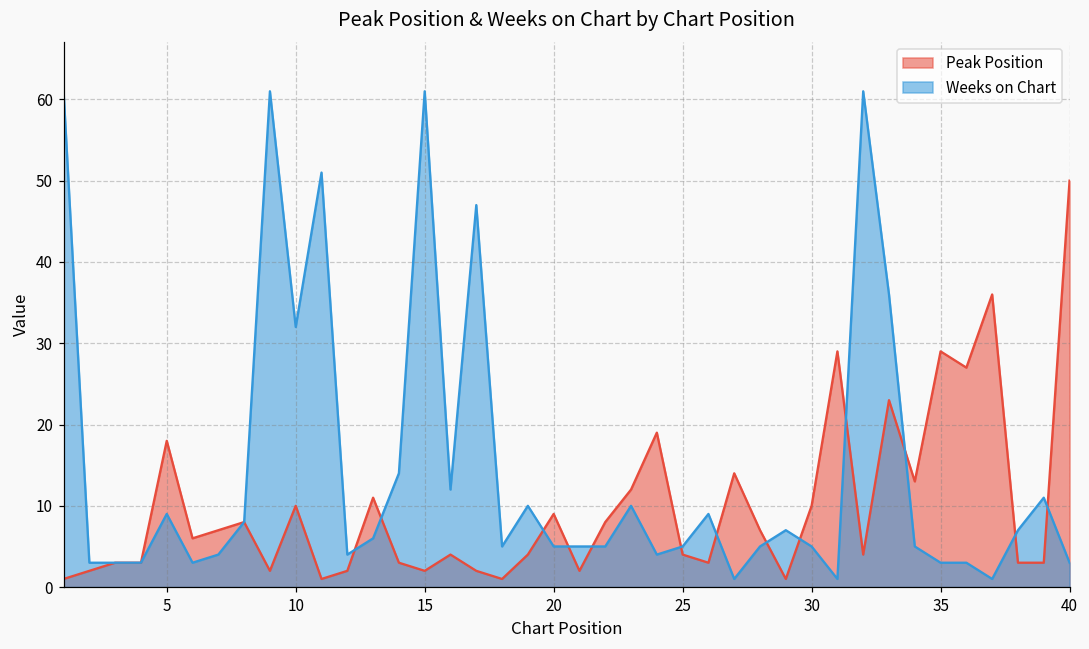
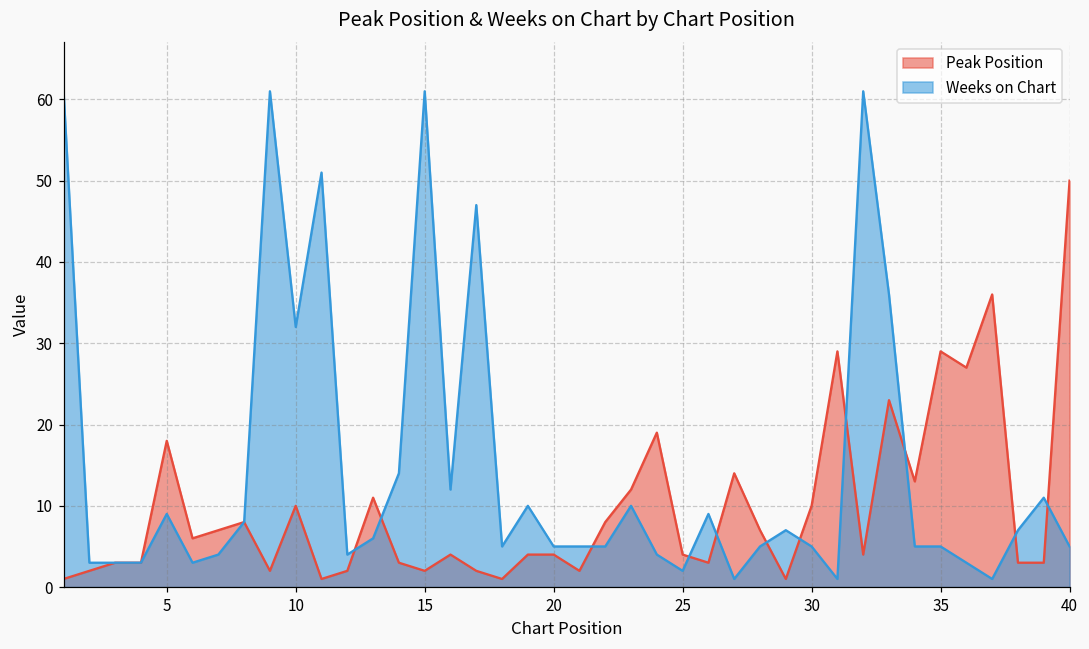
  {
    "Peak Position": {
      "5": 18,
      "10": 10,
      "15": 2,
-     "20": 9,
+     "20": 4,
      "25": 4,
      "30": 10,
      "35": 29,
      "40": 50
    },
    "Weeks on Chart": {
      "5": 9,
      "10": 32,
      "15": 61,
      "20": 5,
-     "25": 5,
+     "25": 2,
      "30": 5,
-     "35": 3,
-     "40": 3
+     "35": 5,
+     "40": 5
    }
  }
